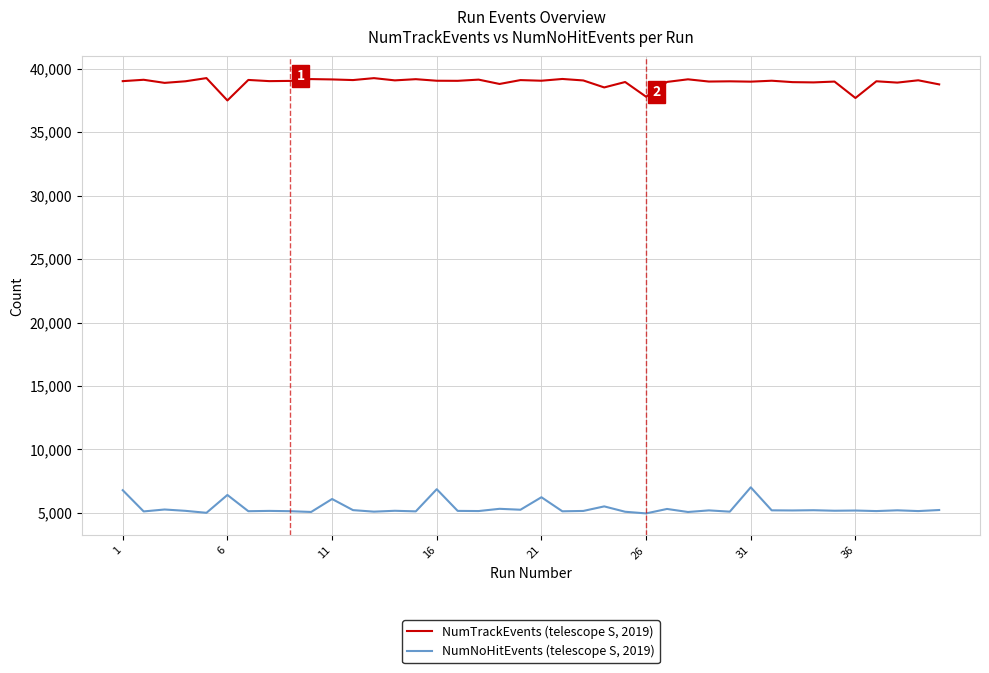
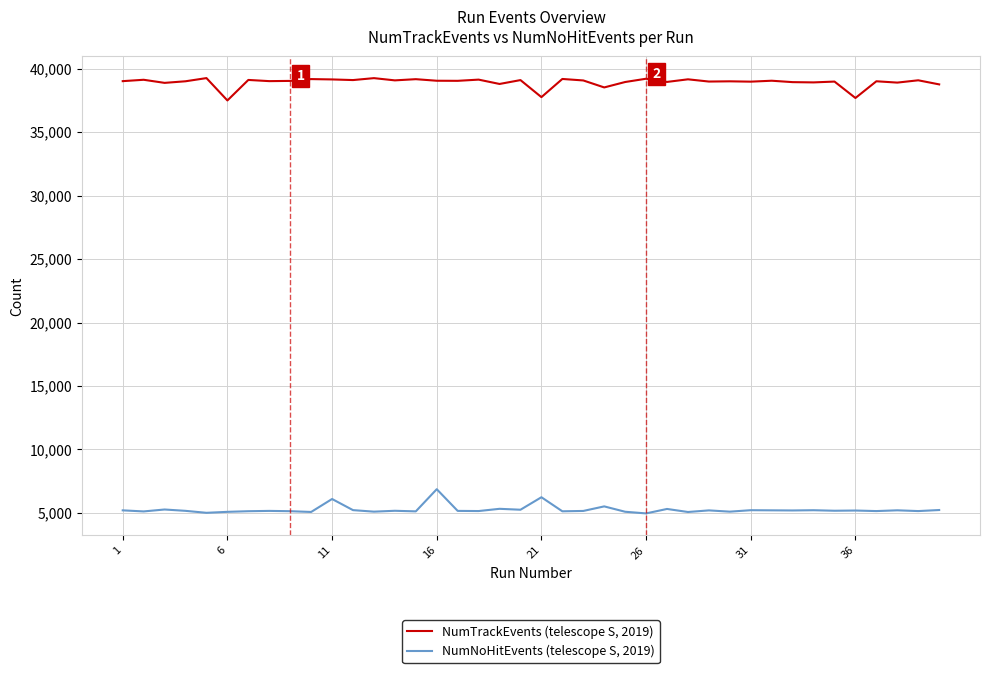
  {
    "NumTrackEvents (telescope S, 2019)": {
      "1": "39,000",
      "6": "37,500",
      "11": "39,200",
      "16": "39,000",
-     "21": "39,000",
-     "26": "37,800",
+     "21": "37,800",
+     "26": "39,200",
      "31": "39,000",
      "36": "37,700"
    },
    "NumNoHitEvents (telescope S, 2019)": {
-     "1": "6,800",
-     "6": "6,400",
+     "1": "5,200",
+     "6": "5,100",
      "11": "6,100",
      "16": "6,900",
      "21": "6,200",
      "26": "5,000",
-     "31": "7,000",
+     "31": "5,200",
      "36": "5,200"
    }
  }
